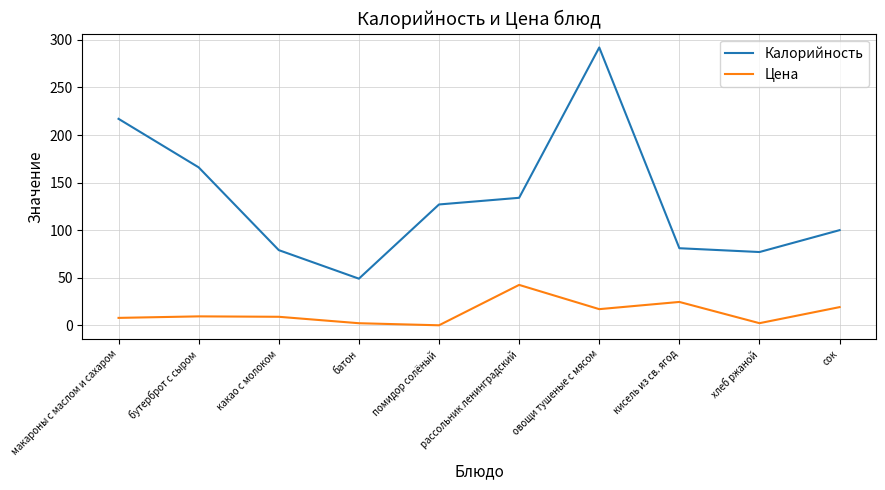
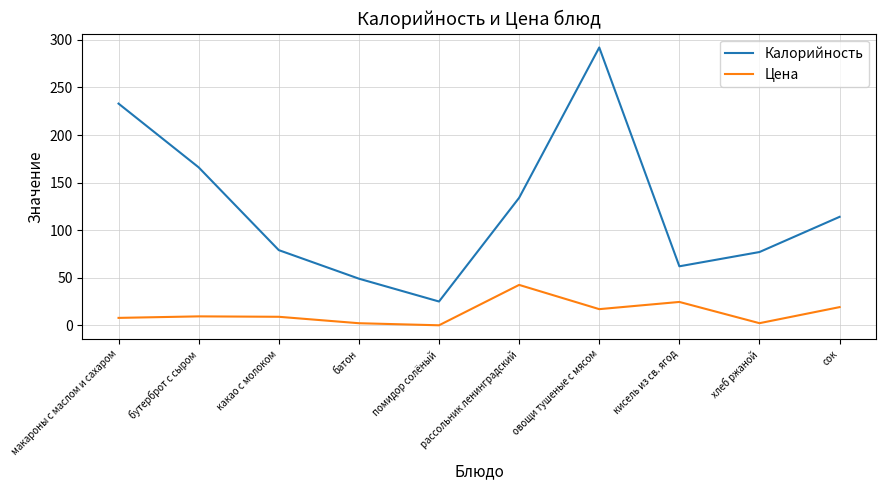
  {
    "Калорийность": {
-     "макароны с маслом и сахаром": 220,
+     "макароны с маслом и сахаром": 230,
      "бутерброт с сыром": 170,
      "какао с молоком": 80,
      "батон": 50,
-     "помидор солёный": 130,
+     "помидор солёный": 30,
      "рассольник ленинградский": 130,
      "овощи тушеные с мясом": 290,
-     "кисель из св. ягод": 80,
+     "кисель из св. ягод": 60,
      "хлеб ржаной": 80,
-     "сок": 100
+     "сок": 110
    },
    "Цена": {
      "макароны с маслом и сахаром": 10,
      "бутерброт с сыром": 10,
      "какао с молоком": 10,
      "батон": 0,
      "помидор солёный": 0,
      "рассольник ленинградский": 40,
      "овощи тушеные с мясом": 20,
      "кисель из св. ягод": 20,
      "хлеб ржаной": 0,
      "сок": 20
    }
  }
